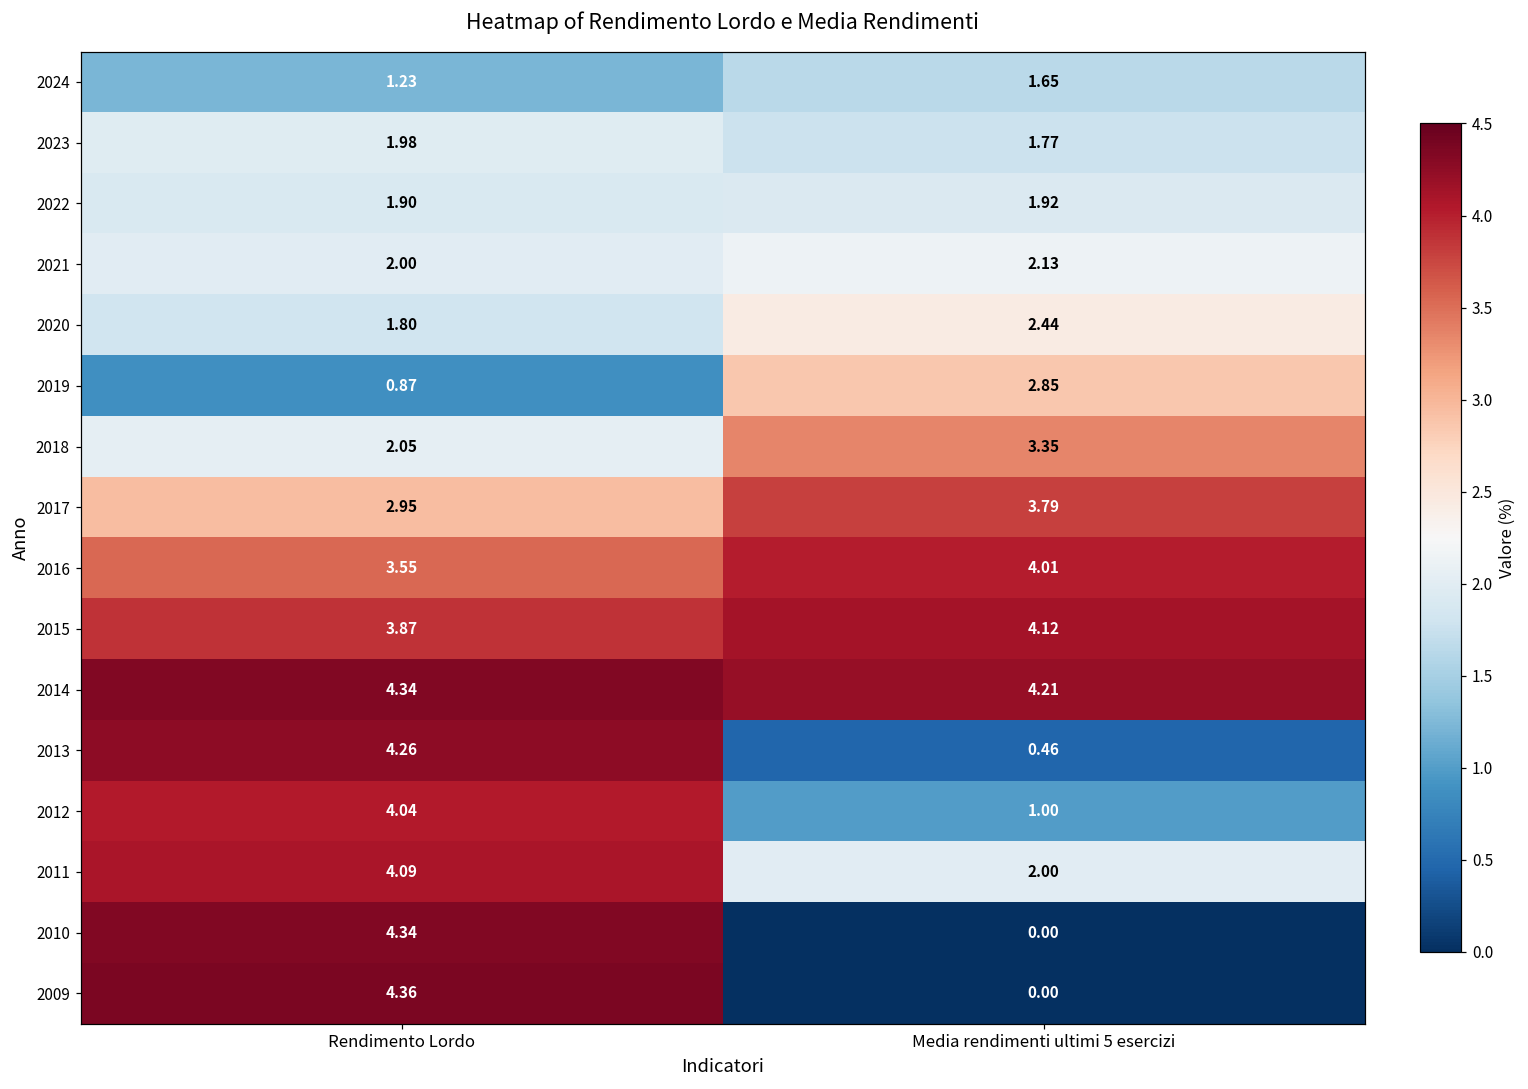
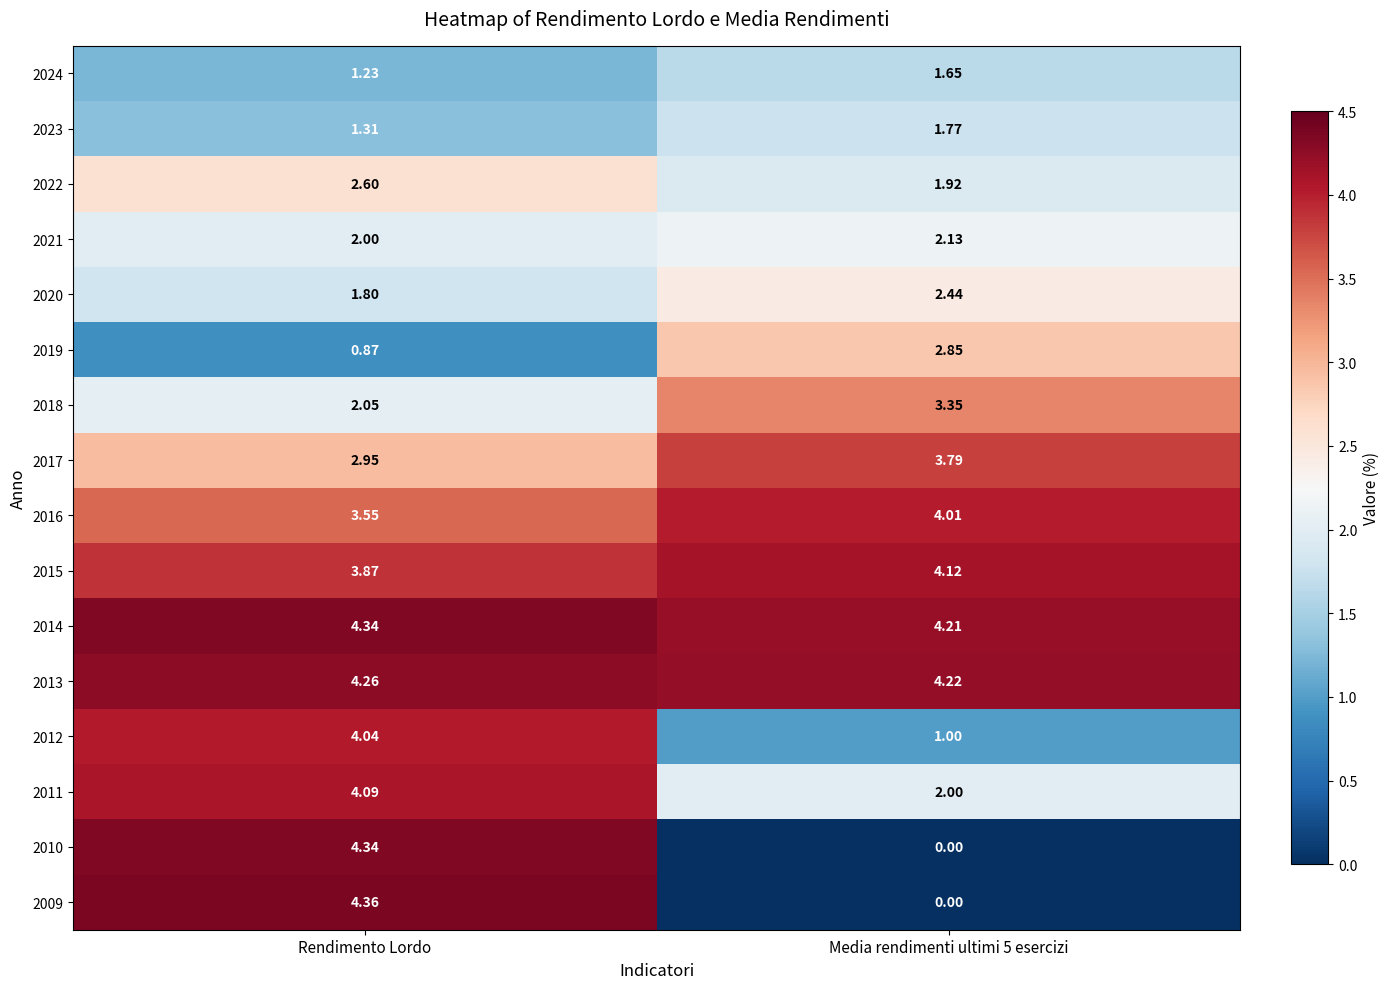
  {
    "2024": {
      "Rendimento Lordo": 1.23,
      "Media rendimenti ultimi 5 esercizi": 1.65
    },
    "2023": {
-     "Rendimento Lordo": 1.98,
+     "Rendimento Lordo": 1.31,
      "Media rendimenti ultimi 5 esercizi": 1.77
    },
    "2022": {
-     "Rendimento Lordo": 1.90,
+     "Rendimento Lordo": 2.60,
      "Media rendimenti ultimi 5 esercizi": 1.92
    },
    "2021": {
      "Rendimento Lordo": 2.00,
      "Media rendimenti ultimi 5 esercizi": 2.13
    },
    "2020": {
      "Rendimento Lordo": 1.80,
      "Media rendimenti ultimi 5 esercizi": 2.44
    },
    "2019": {
      "Rendimento Lordo": 0.87,
      "Media rendimenti ultimi 5 esercizi": 2.85
    },
    "2018": {
      "Rendimento Lordo": 2.05,
      "Media rendimenti ultimi 5 esercizi": 3.35
    },
    "2017": {
      "Rendimento Lordo": 2.95,
      "Media rendimenti ultimi 5 esercizi": 3.79
    },
    "2016": {
      "Rendimento Lordo": 3.55,
      "Media rendimenti ultimi 5 esercizi": 4.01
    },
    "2015": {
      "Rendimento Lordo": 3.87,
      "Media rendimenti ultimi 5 esercizi": 4.12
    },
    "2014": {
      "Rendimento Lordo": 4.34,
      "Media rendimenti ultimi 5 esercizi": 4.21
    },
    "2013": {
      "Rendimento Lordo": 4.26,
-     "Media rendimenti ultimi 5 esercizi": 0.46
+     "Media rendimenti ultimi 5 esercizi": 4.22
    },
    "2012": {
      "Rendimento Lordo": 4.04,
      "Media rendimenti ultimi 5 esercizi": 1.00
    },
    "2011": {
      "Rendimento Lordo": 4.09,
      "Media rendimenti ultimi 5 esercizi": 2.00
    },
    "2010": {
      "Rendimento Lordo": 4.34,
      "Media rendimenti ultimi 5 esercizi": 0.00
    },
    "2009": {
      "Rendimento Lordo": 4.36,
      "Media rendimenti ultimi 5 esercizi": 0.00
    }
  }
